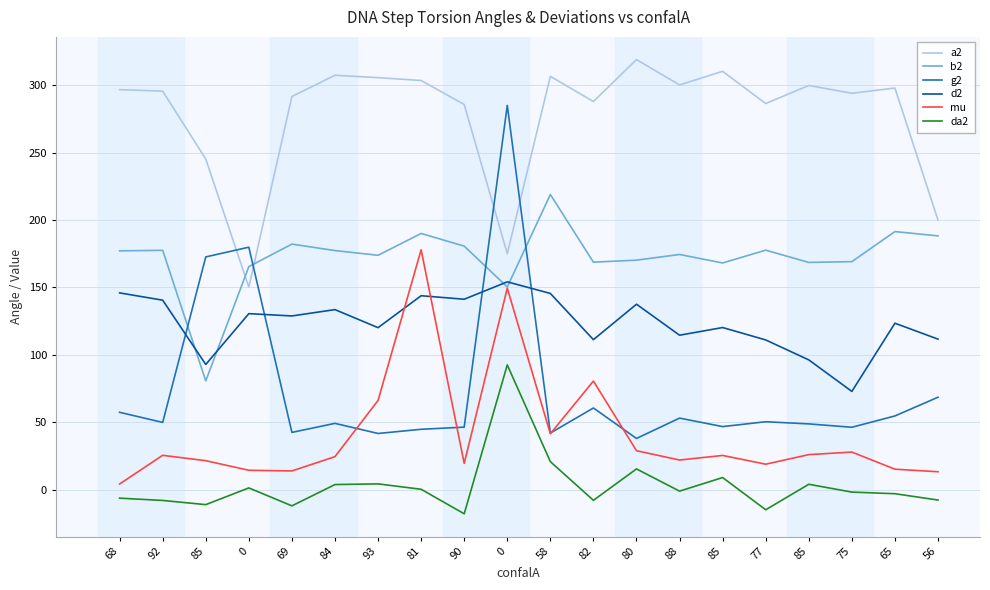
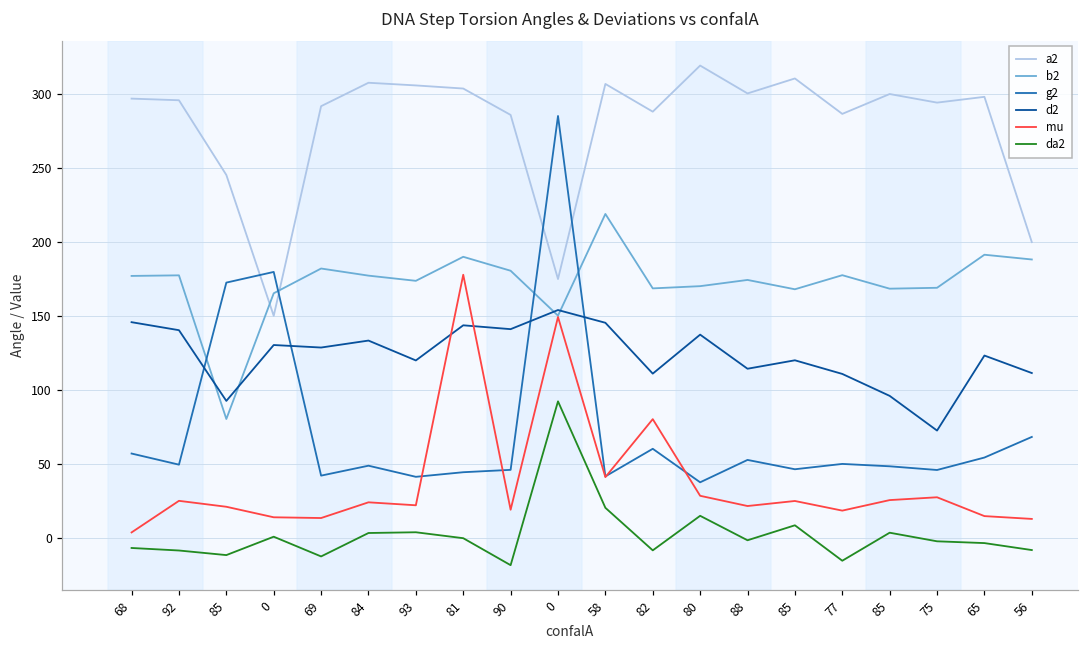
  {
    "a2": {
      "68": 297,
      "92": 296,
      "69": 292,
      "84": 307,
      "93": 306,
      "81": 304,
      "90": 286,
      "58": 307,
      "82": 288,
      "80": 319,
      "88": 300,
      "77": 286,
      "75": 294,
      "65": 298,
      "56": 200
    },
    "b2": {
      "68": 177,
      "92": 178,
      "69": 182,
      "84": 177,
      "93": 174,
      "81": 190,
      "90": 181,
      "58": 219,
      "82": 169,
      "80": 170,
      "88": 174,
      "77": 178,
      "75": 169,
      "65": 191,
      "56": 188
    },
    "mu": {
      "68": 4,
      "92": 25,
      "69": 14,
      "84": 24,
-     "93": 66,
+     "93": 22,
      "81": 178,
      "90": 19,
      "82": 81,
      "80": 29,
      "88": 22,
      "77": 19,
      "75": 28,
      "65": 15,
      "56": 13
    },
    "da2": {
      "68": -6,
      "92": -8,
      "69": -12,
      "84": 4,
      "93": 4,
      "81": 0,
      "90": -18,
      "58": 21,
      "82": -8,
      "80": 15,
      "88": -1,
      "77": -15,
      "75": -2,
      "65": -3,
      "56": -8
    }
  }
